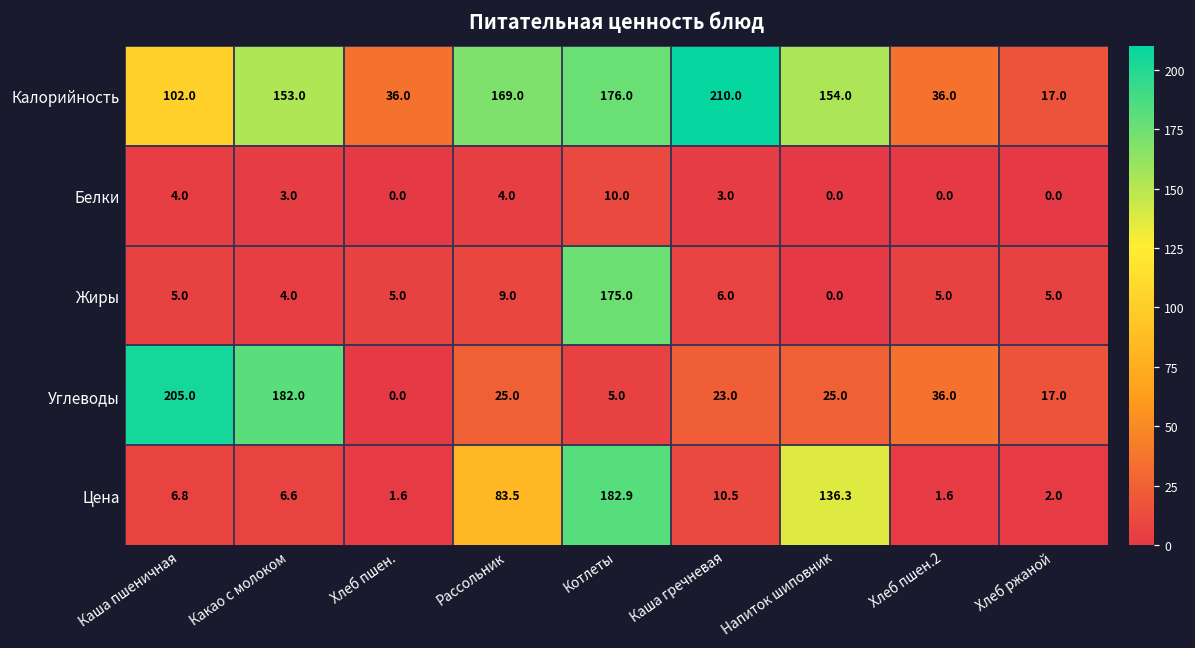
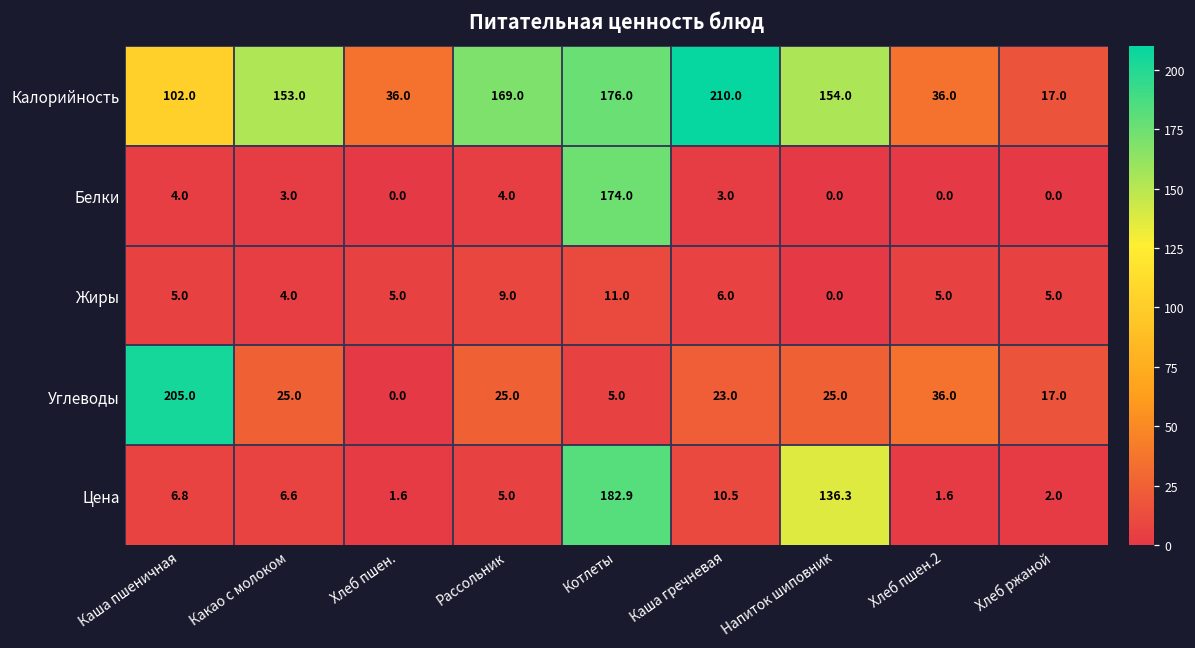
  {
    "Калорийность": {
      "Каша пшеничная": 102.0,
      "Какао с молоком": 153.0,
      "Хлеб пшен.": 36.0,
      "Рассольник": 169.0,
      "Котлеты": 176.0,
      "Каша гречневая": 210.0,
      "Напиток шиповник": 154.0,
      "Хлеб пшен.2": 36.0,
      "Хлеб ржаной": 17.0
    },
    "Белки": {
      "Каша пшеничная": 4.0,
      "Какао с молоком": 3.0,
      "Хлеб пшен.": 0.0,
      "Рассольник": 4.0,
-     "Котлеты": 10.0,
+     "Котлеты": 174.0,
      "Каша гречневая": 3.0,
      "Напиток шиповник": 0.0,
      "Хлеб пшен.2": 0.0,
      "Хлеб ржаной": 0.0
    },
    "Жиры": {
      "Каша пшеничная": 5.0,
      "Какао с молоком": 4.0,
      "Хлеб пшен.": 5.0,
      "Рассольник": 9.0,
-     "Котлеты": 175.0,
+     "Котлеты": 11.0,
      "Каша гречневая": 6.0,
      "Напиток шиповник": 0.0,
      "Хлеб пшен.2": 5.0,
      "Хлеб ржаной": 5.0
    },
    "Углеводы": {
      "Каша пшеничная": 205.0,
-     "Какао с молоком": 182.0,
+     "Какао с молоком": 25.0,
      "Хлеб пшен.": 0.0,
      "Рассольник": 25.0,
      "Котлеты": 5.0,
      "Каша гречневая": 23.0,
      "Напиток шиповник": 25.0,
      "Хлеб пшен.2": 36.0,
      "Хлеб ржаной": 17.0
    },
    "Цена": {
      "Каша пшеничная": 6.8,
      "Какао с молоком": 6.6,
      "Хлеб пшен.": 1.6,
-     "Рассольник": 83.5,
+     "Рассольник": 5.0,
      "Котлеты": 182.9,
      "Каша гречневая": 10.5,
      "Напиток шиповник": 136.3,
      "Хлеб пшен.2": 1.6,
      "Хлеб ржаной": 2.0
    }
  }
